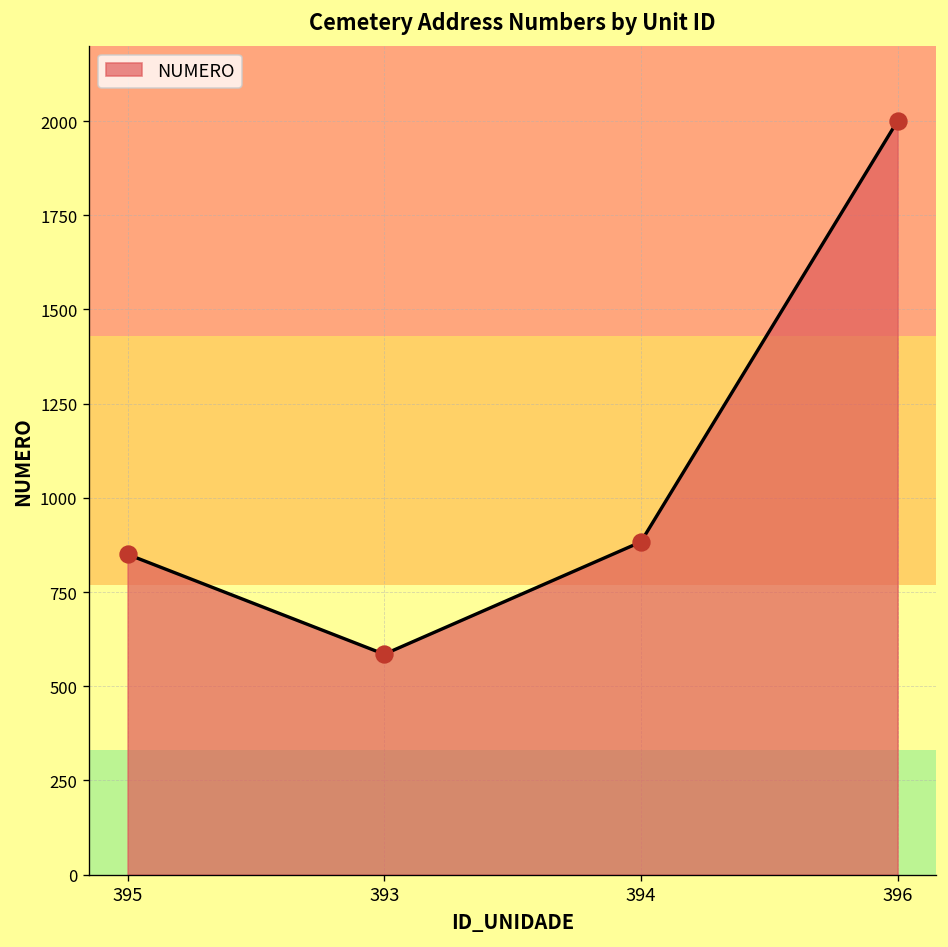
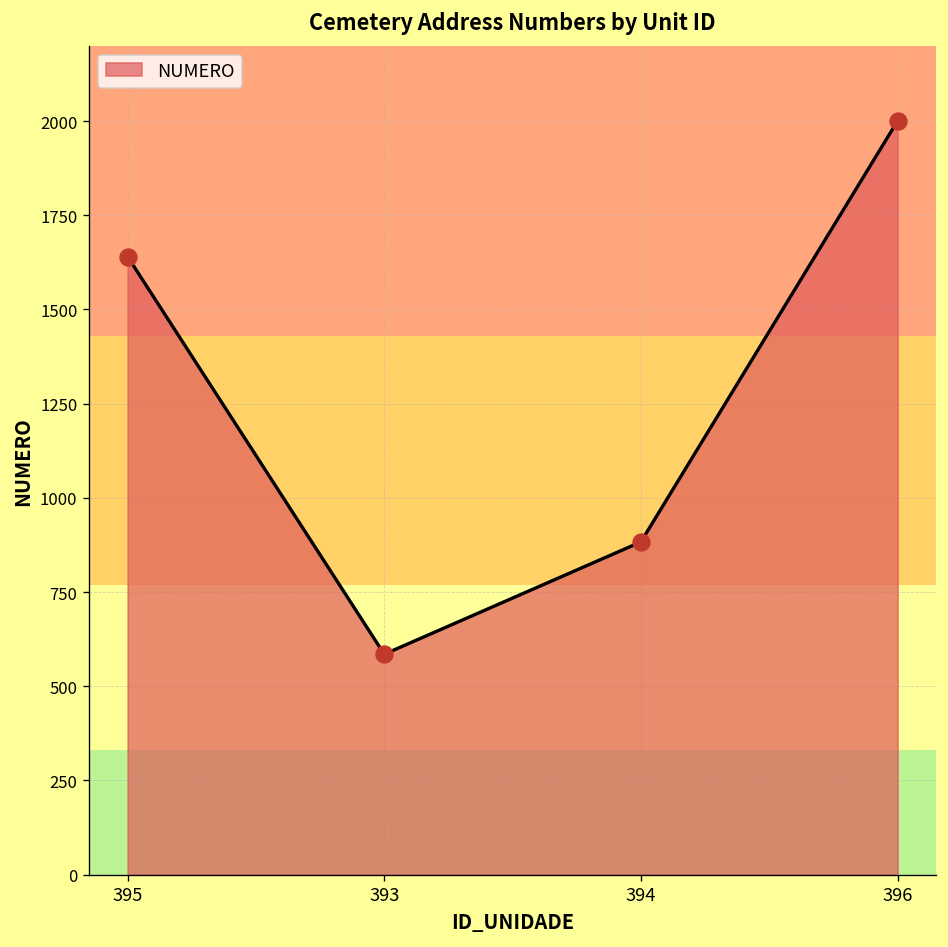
  {
-   "395": 850,
+   "395": 1640,
    "393": 590,
    "394": 880,
    "396": 2000
  }
